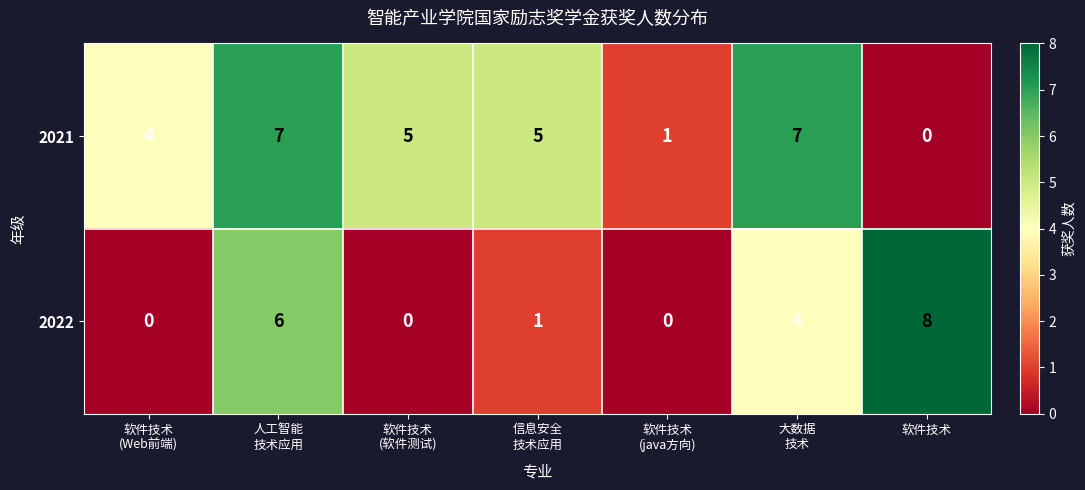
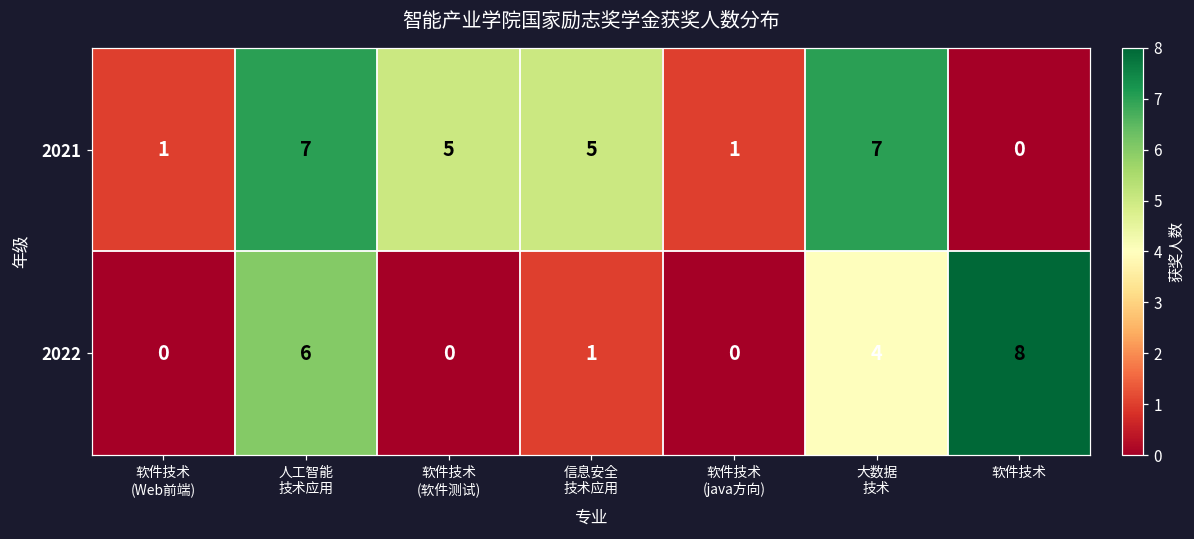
  {
    "2021": {
-     "软件技术 (Web前端)": 4,
+     "软件技术 (Web前端)": 1,
      "人工智能 技术应用": 7,
      "软件技术 (软件测试)": 5,
      "信息安全 技术应用": 5,
      "软件技术 (java方向)": 1,
      "大数据 技术": 7,
      "软件技术": 0
    },
    "2022": {
      "软件技术 (Web前端)": 0,
      "人工智能 技术应用": 6,
      "软件技术 (软件测试)": 0,
      "信息安全 技术应用": 1,
      "软件技术 (java方向)": 0,
      "大数据 技术": 4,
      "软件技术": 8
    }
  }
